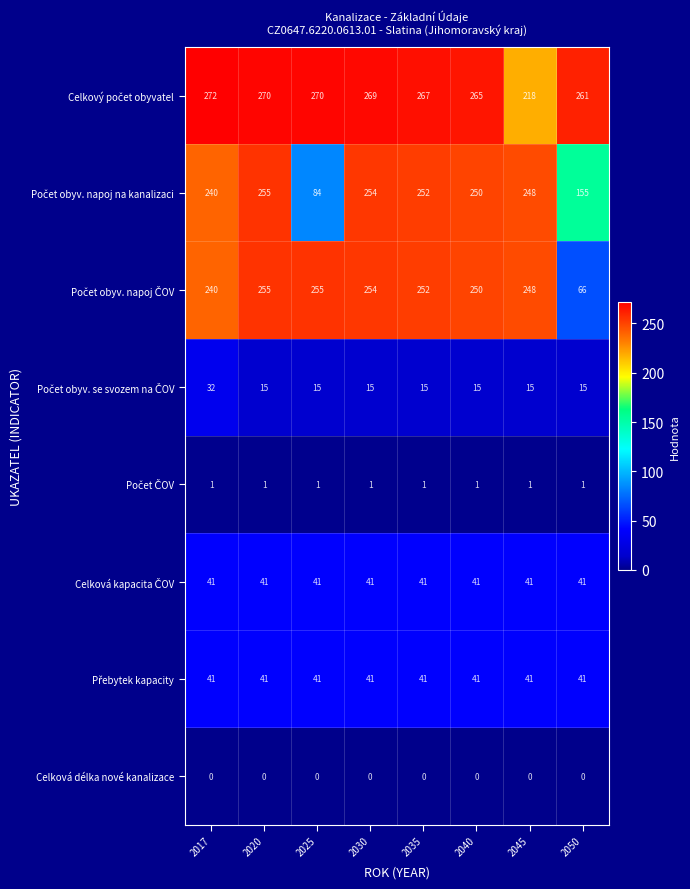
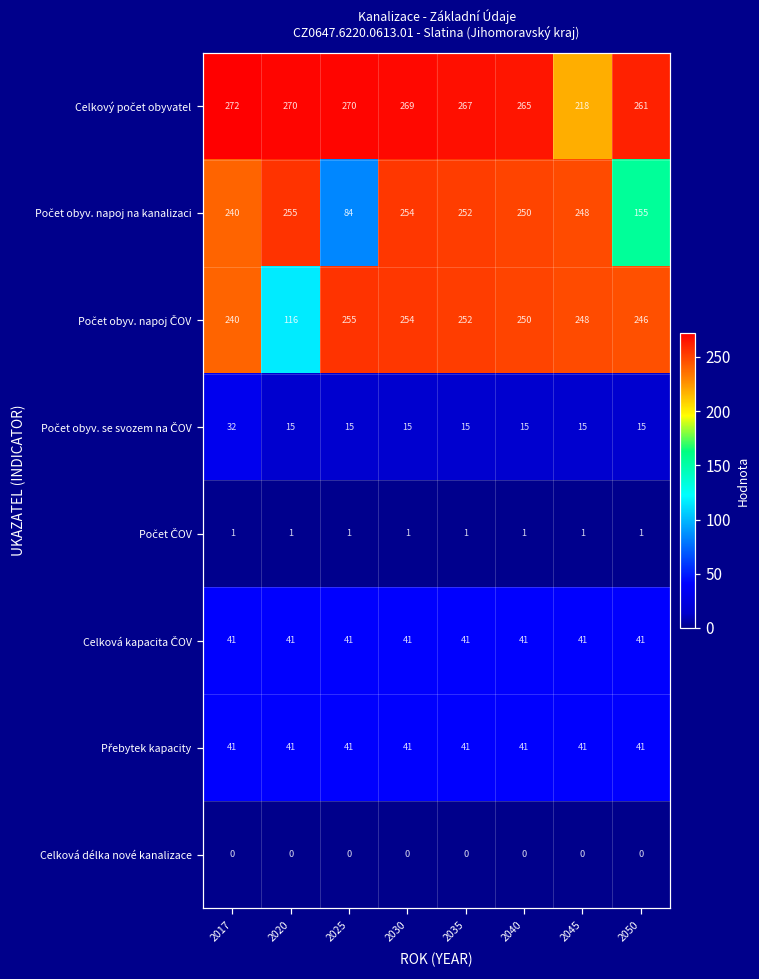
  {
    "Celkový počet obyvatel": {
      "2017": 272,
      "2020": 270,
      "2025": 270,
      "2030": 269,
      "2035": 267,
      "2040": 265,
      "2045": 218,
      "2050": 261
    },
    "Počet obyv. napoj na kanalizaci": {
      "2017": 240,
      "2020": 255,
      "2025": 84,
      "2030": 254,
      "2035": 252,
      "2040": 250,
      "2045": 248,
      "2050": 155
    },
    "Počet obyv. napoj ČOV": {
      "2017": 240,
-     "2020": 255,
+     "2020": 116,
      "2025": 255,
      "2030": 254,
      "2035": 252,
      "2040": 250,
      "2045": 248,
-     "2050": 66
+     "2050": 246
    },
    "Počet obyv. se svozem na ČOV": {
      "2017": 32,
      "2020": 15,
      "2025": 15,
      "2030": 15,
      "2035": 15,
      "2040": 15,
      "2045": 15,
      "2050": 15
    },
    "Počet ČOV": {
      "2017": 1,
      "2020": 1,
      "2025": 1,
      "2030": 1,
      "2035": 1,
      "2040": 1,
      "2045": 1,
      "2050": 1
    },
    "Celková kapacita ČOV": {
      "2017": 41,
      "2020": 41,
      "2025": 41,
      "2030": 41,
      "2035": 41,
      "2040": 41,
      "2045": 41,
      "2050": 41
    },
    "Přebytek kapacity": {
      "2017": 41,
      "2020": 41,
      "2025": 41,
      "2030": 41,
      "2035": 41,
      "2040": 41,
      "2045": 41,
      "2050": 41
    },
    "Celková délka nové kanalizace": {
      "2017": 0,
      "2020": 0,
      "2025": 0,
      "2030": 0,
      "2035": 0,
      "2040": 0,
      "2045": 0,
      "2050": 0
    }
  }
